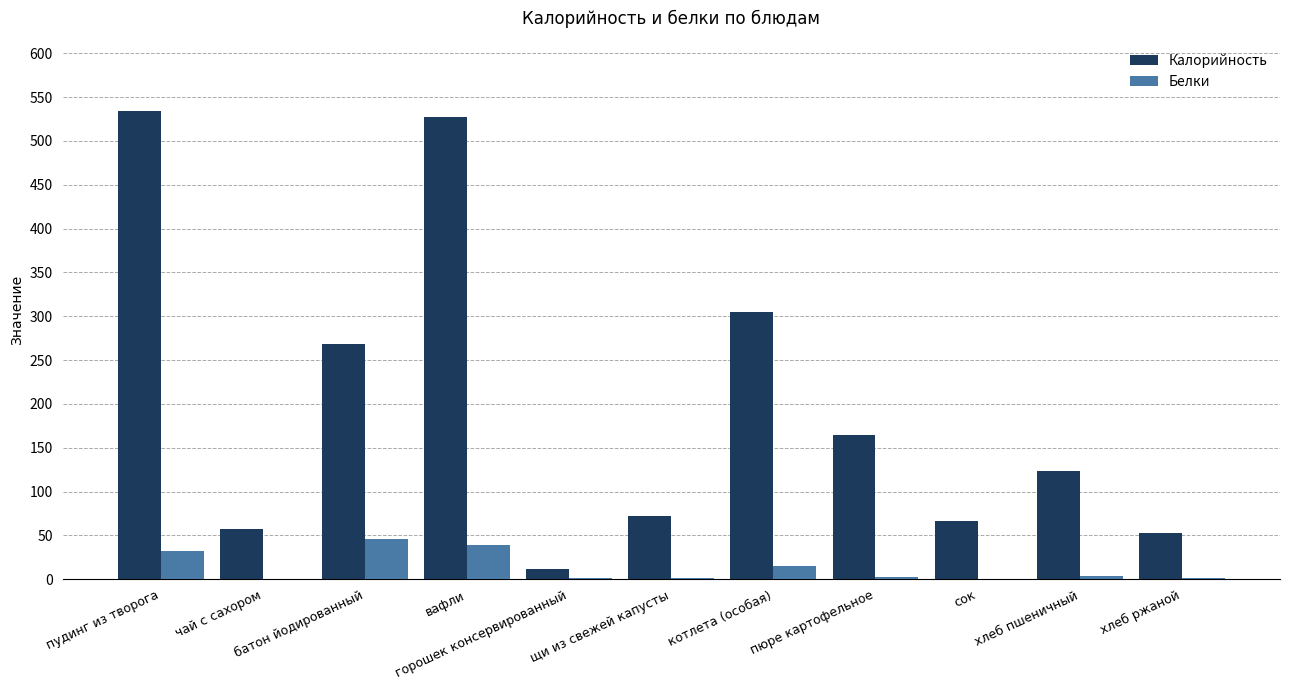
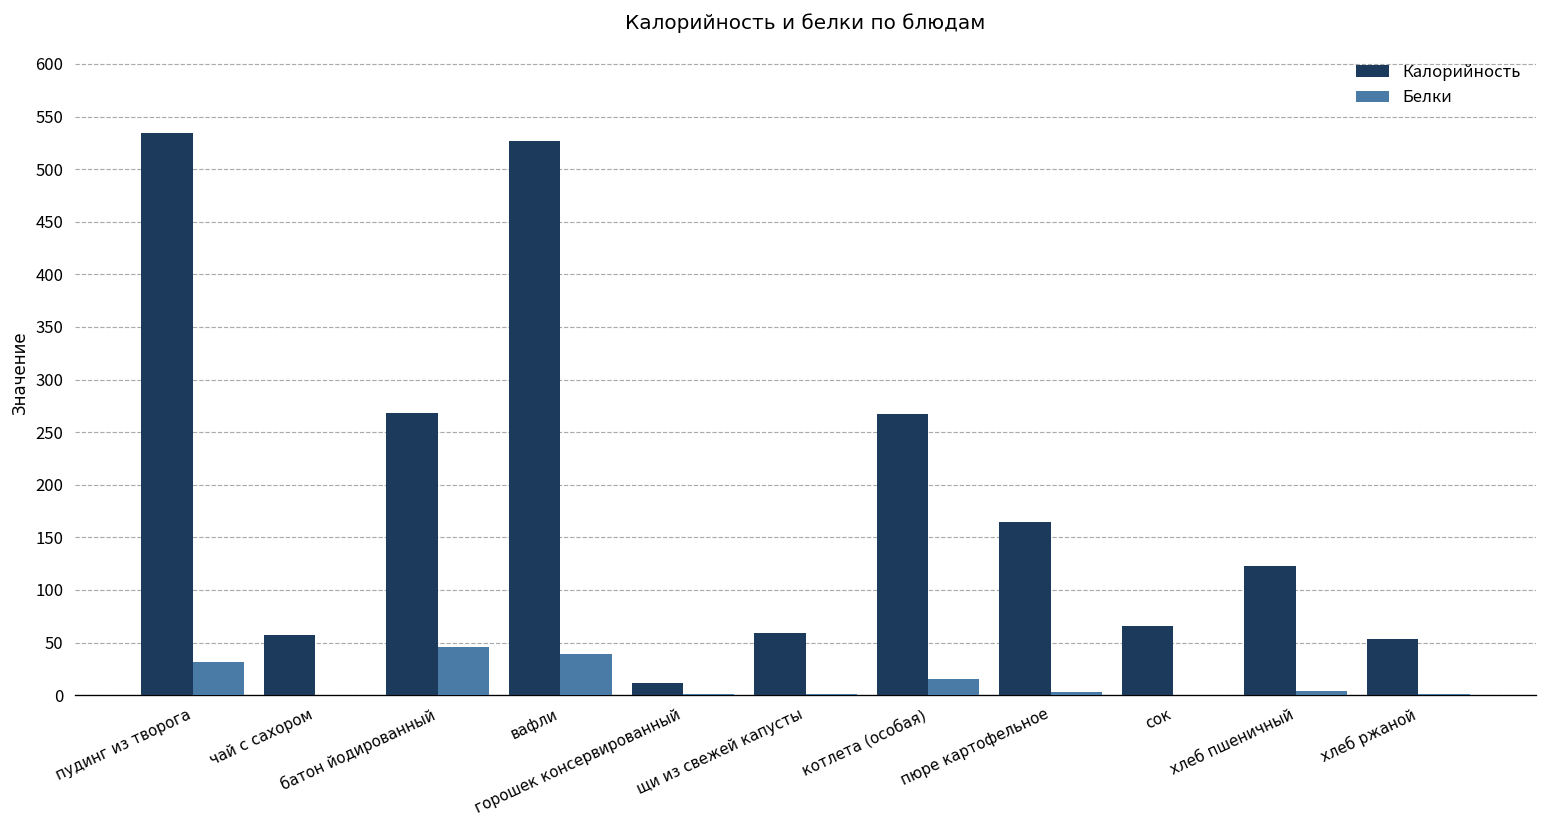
  {
    "Калорийность": {
      "пудинг из творога": 530,
      "чай с сахором": 60,
      "батон йодированный": 270,
      "вафли": 530,
      "горошек консервированный": 10,
-     "щи из свежей капусты": 70,
-     "котлета (особая)": 310,
+     "щи из свежей капусты": 60,
+     "котлета (особая)": 270,
      "пюре картофельное": 170,
      "сок": 70,
      "хлеб пшеничный": 120,
      "хлеб ржаной": 50
    },
    "Белки": {
      "пудинг из творога": 30,
      "чай с сахором": 0,
      "батон йодированный": 50,
      "вафли": 40,
      "котлета (особая)": 20,
      "пюре картофельное": 0,
      "сок": 0,
      "хлеб пшеничный": 0
    }
  }
